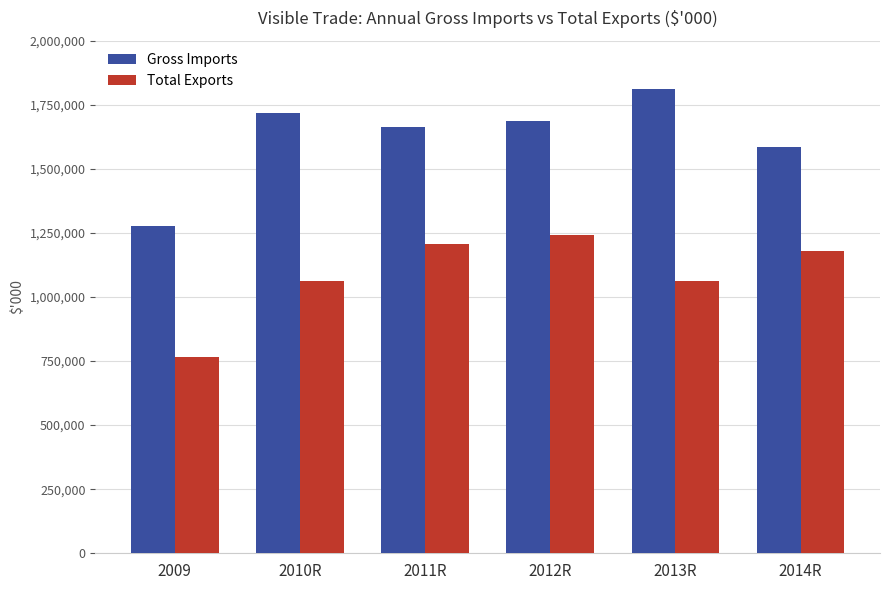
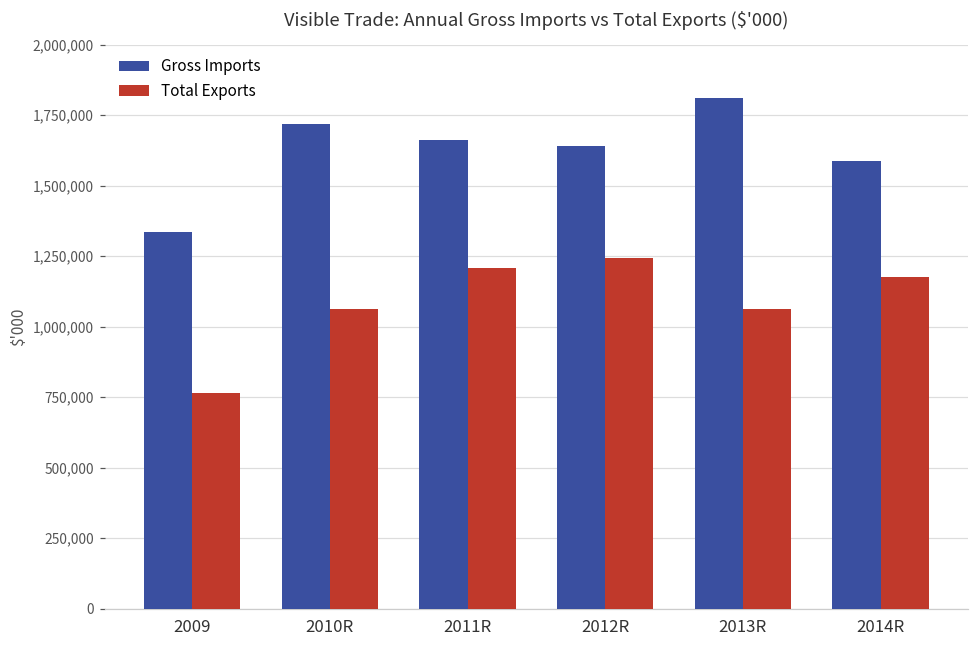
  {
    "Gross Imports": {
-     "2009": "1,280,000",
+     "2009": "1,340,000",
      "2010R": "1,720,000",
      "2011R": "1,660,000",
-     "2012R": "1,690,000",
+     "2012R": "1,640,000",
      "2013R": "1,810,000",
      "2014R": "1,590,000"
    },
    "Total Exports": {
      "2009": "770,000",
      "2010R": "1,060,000",
      "2011R": "1,210,000",
      "2012R": "1,240,000",
      "2013R": "1,060,000",
      "2014R": "1,180,000"
    }
  }
